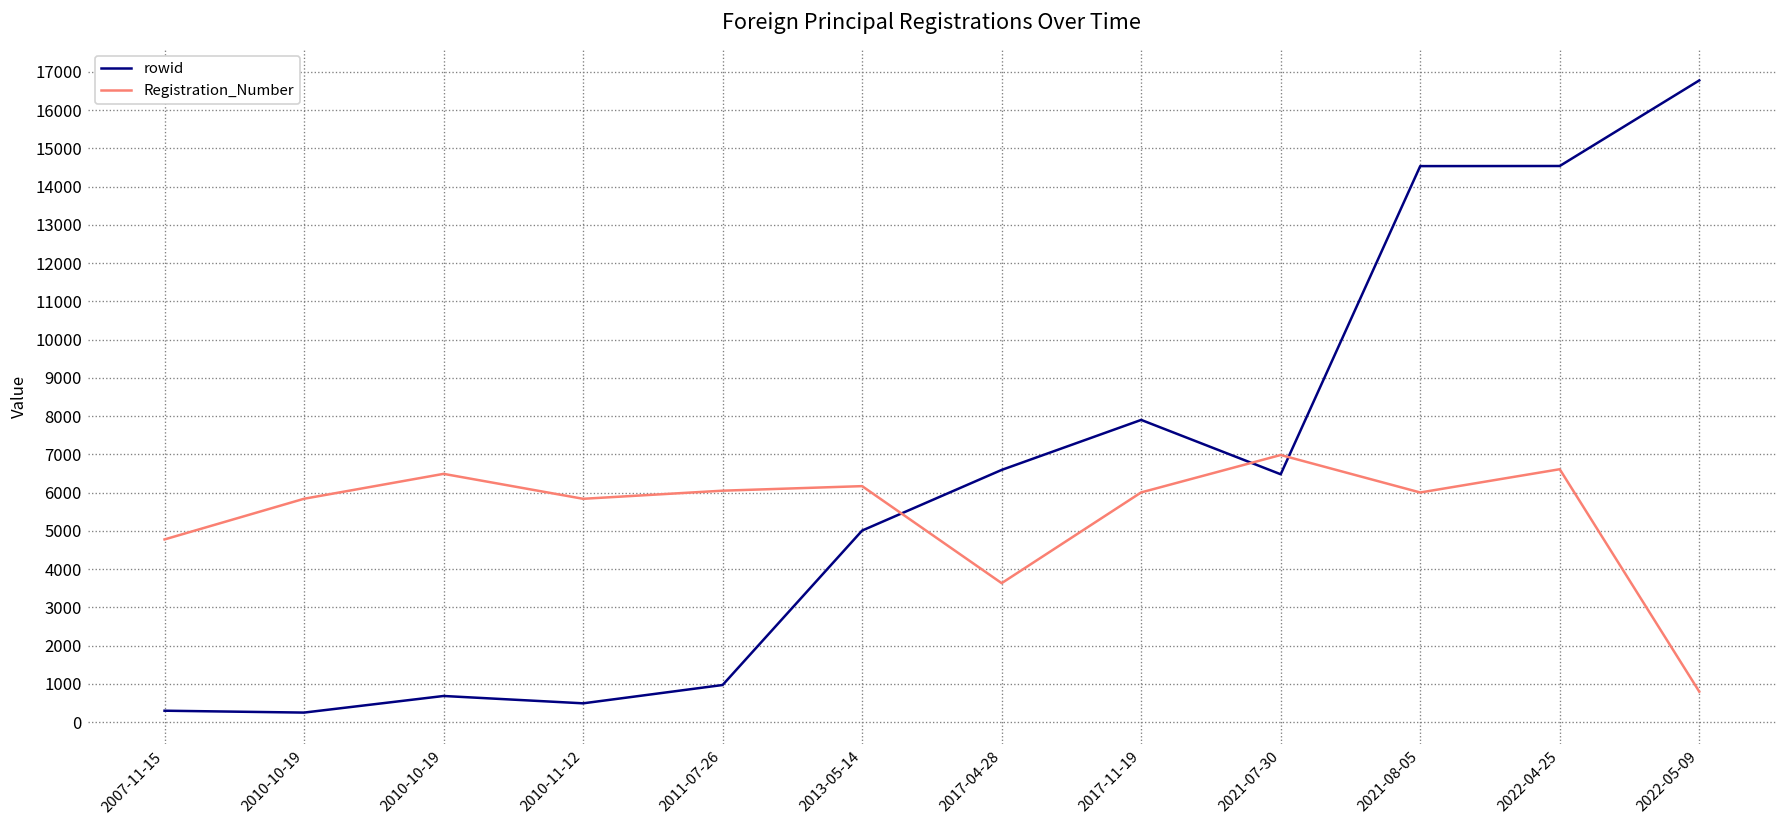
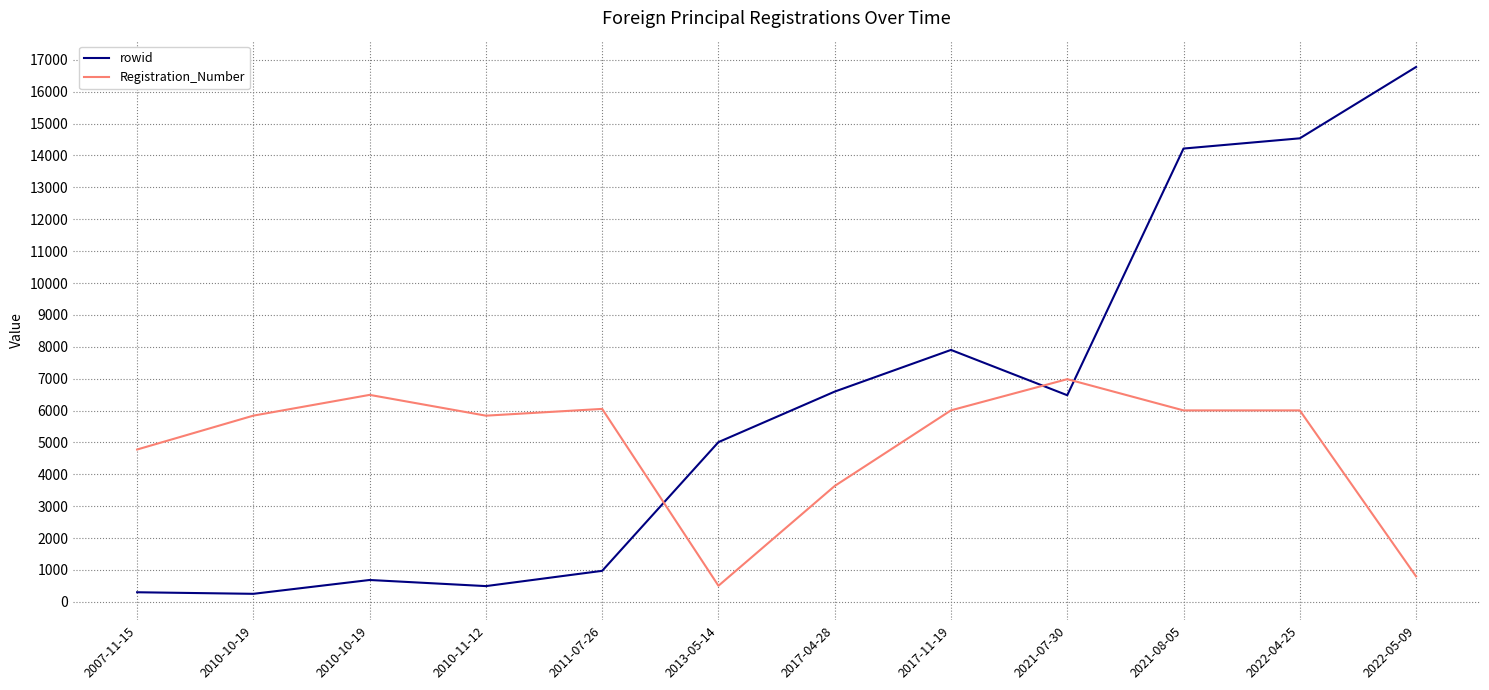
  {
    "rowid": {
      "2007-11-15": 300,
      "2010-11-12": 500,
      "2011-07-26": 1000,
      "2013-05-14": 5000,
      "2017-04-28": 6600,
      "2017-11-19": 7900,
      "2021-07-30": 6500,
-     "2021-08-05": 14500,
+     "2021-08-05": 14200,
      "2022-04-25": 14500,
      "2022-05-09": 16800
    },
    "Registration_Number": {
      "2007-11-15": 4800,
      "2010-11-12": 5800,
      "2011-07-26": 6100,
-     "2013-05-14": 6200,
+     "2013-05-14": 500,
      "2017-04-28": 3600,
      "2017-11-19": 6000,
      "2021-07-30": 7000,
      "2021-08-05": 6000,
-     "2022-04-25": 6600,
+     "2022-04-25": 6000,
      "2022-05-09": 800
    }
  }
